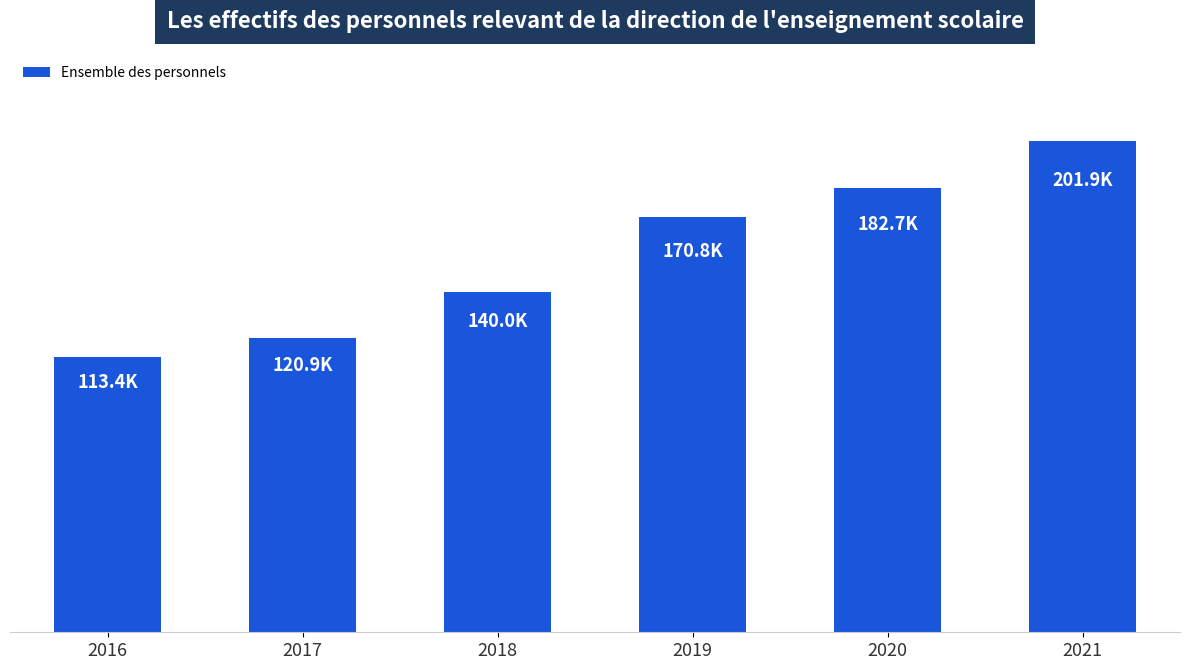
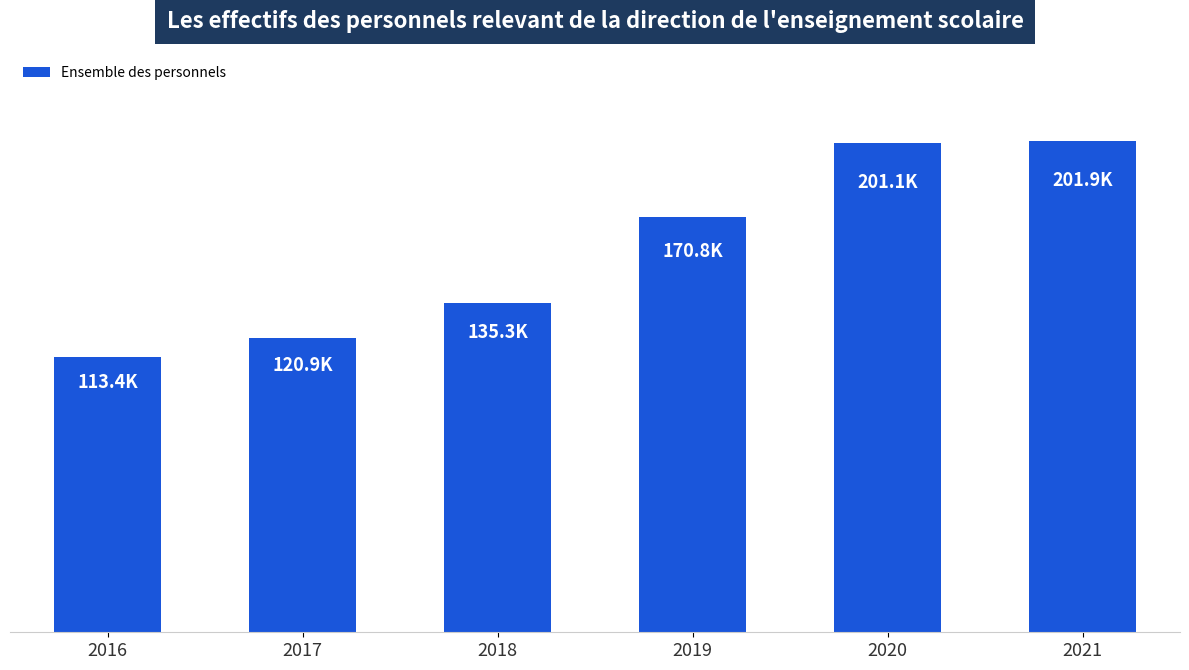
  {
    "2016": "113.4K",
    "2017": "120.9K",
-   "2018": "140.0K",
+   "2018": "135.3K",
    "2019": "170.8K",
-   "2020": "182.7K",
+   "2020": "201.1K",
    "2021": "201.9K"
  }
